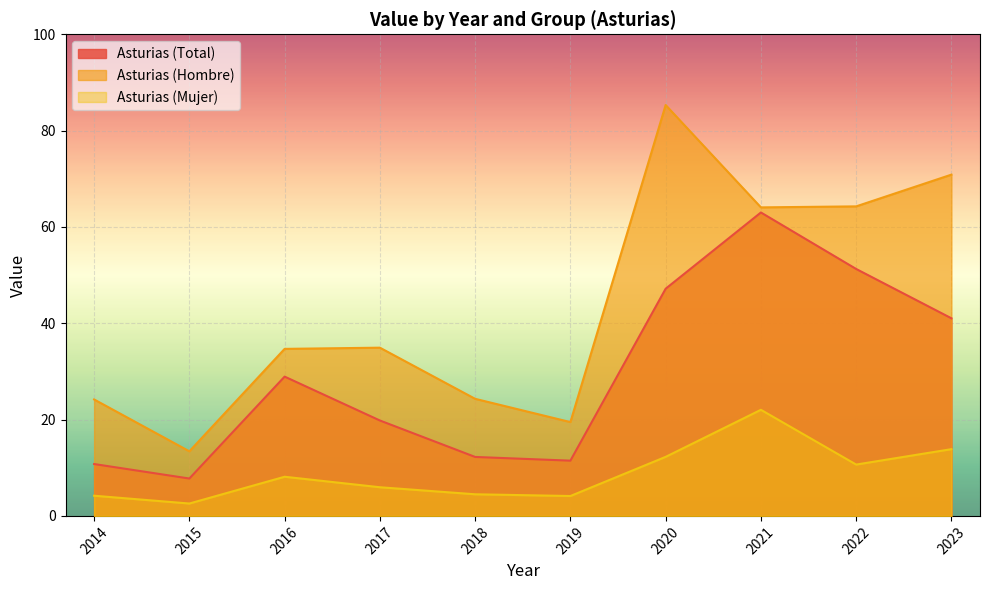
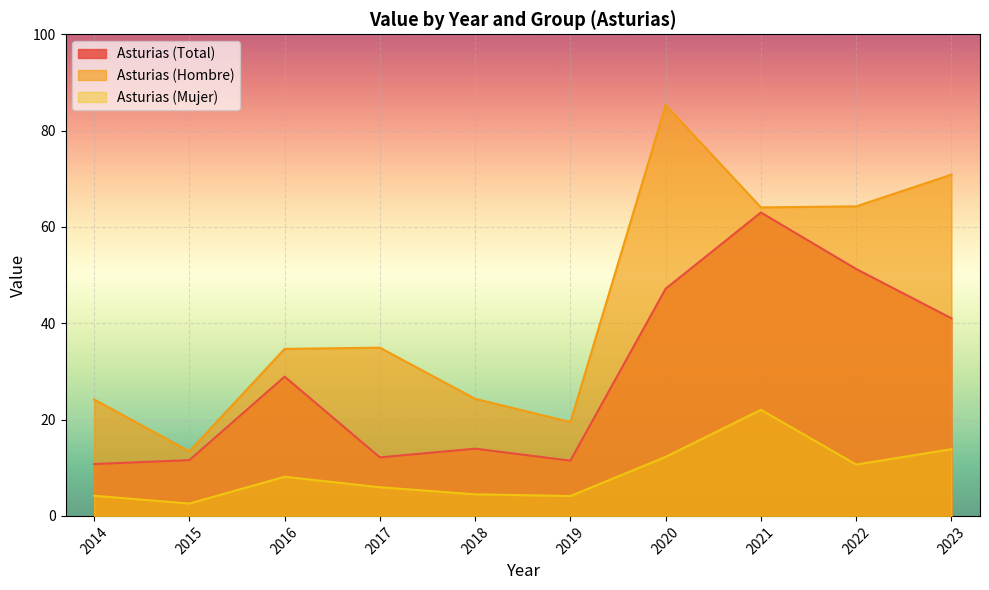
  {
    "Asturias (Total)": {
      "2014": 11,
-     "2015": 8,
+     "2015": 12,
      "2016": 29,
-     "2017": 20,
-     "2018": 12,
+     "2017": 12,
+     "2018": 14,
      "2019": 11,
      "2020": 47,
      "2021": 63,
      "2022": 51,
      "2023": 41
    }
  }
